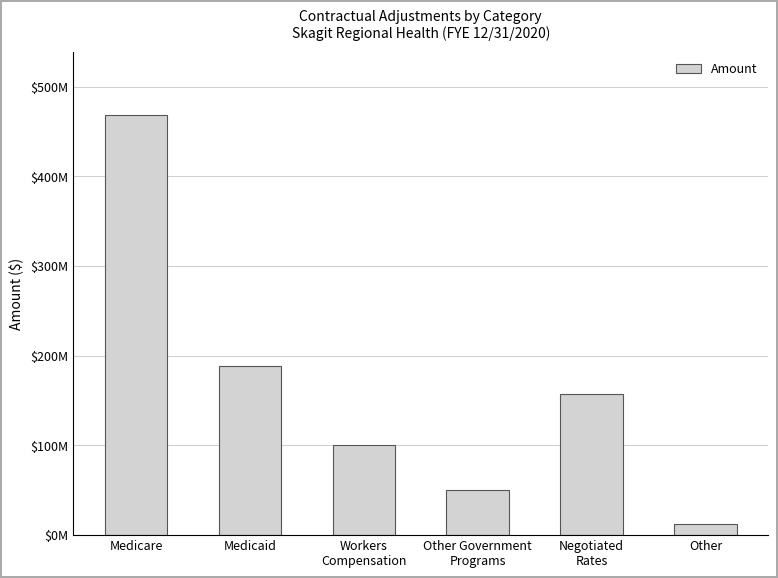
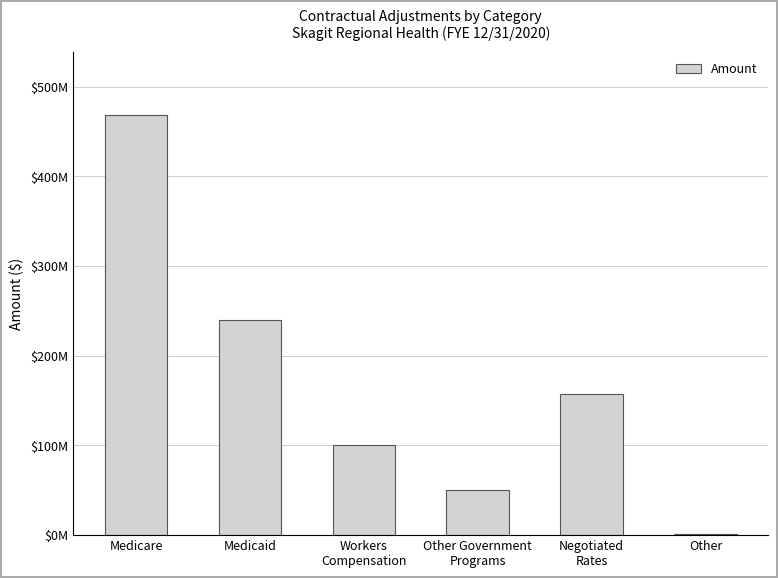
  {
    "Medicare": "$470000000",
-   "Medicaid": "$190000000",
+   "Medicaid": "$240000000",
    "Workers Compensation": "$100000000",
    "Other Government Programs": "$50000000",
    "Negotiated Rates": "$160000000",
-   "Other": "$10000000"
+   "Other": "$0"
  }
